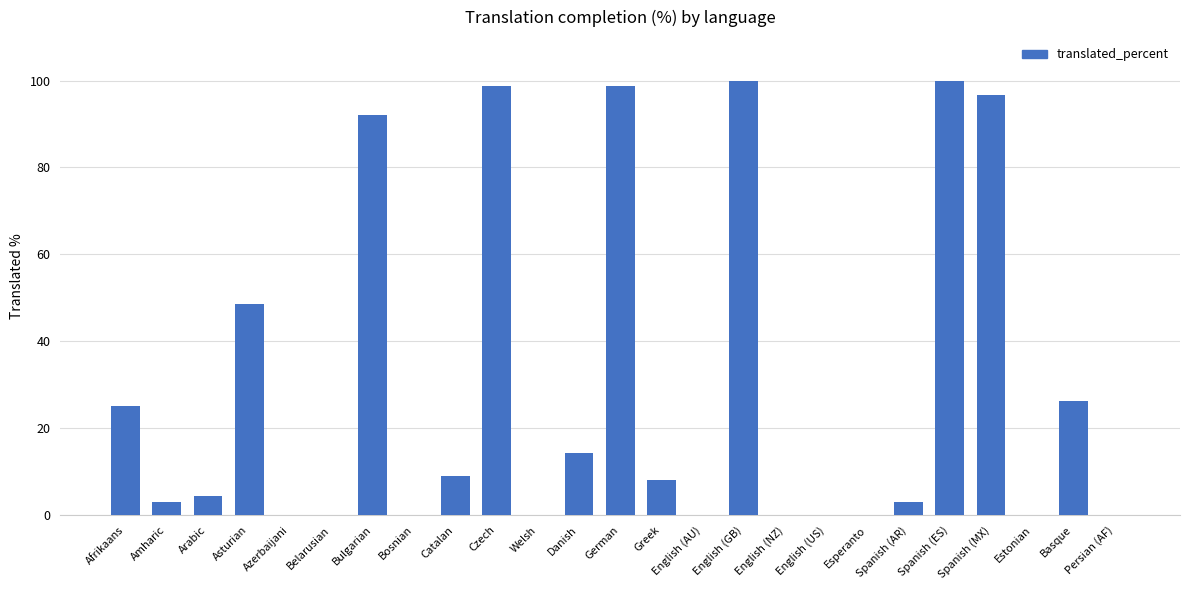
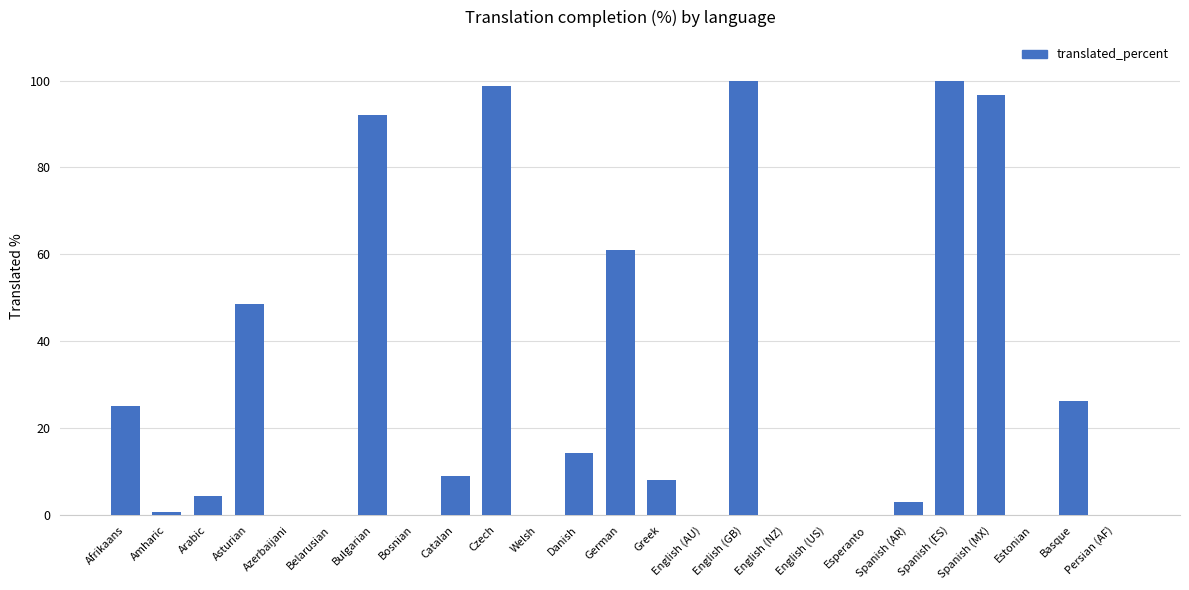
  {
    "Afrikaans": 25,
-   "Amharic": 3,
+   "Amharic": 1,
    "Arabic": 4,
    "Asturian": 49,
    "Azerbaijani": 0,
    "Belarusian": 0,
    "Bulgarian": 92,
    "Bosnian": 0,
    "Catalan": 9,
    "Czech": 99,
    "Welsh": 0,
    "Danish": 14,
-   "German": 99,
+   "German": 61,
    "Greek": 8,
    "English (AU)": 0,
    "English (GB)": 100,
    "English (NZ)": 0,
    "English (US)": 0,
    "Esperanto": 0,
    "Spanish (AR)": 3,
    "Spanish (ES)": 100,
    "Spanish (MX)": 97,
    "Estonian": 0,
    "Basque": 26,
    "Persian (AF)": 0
  }
